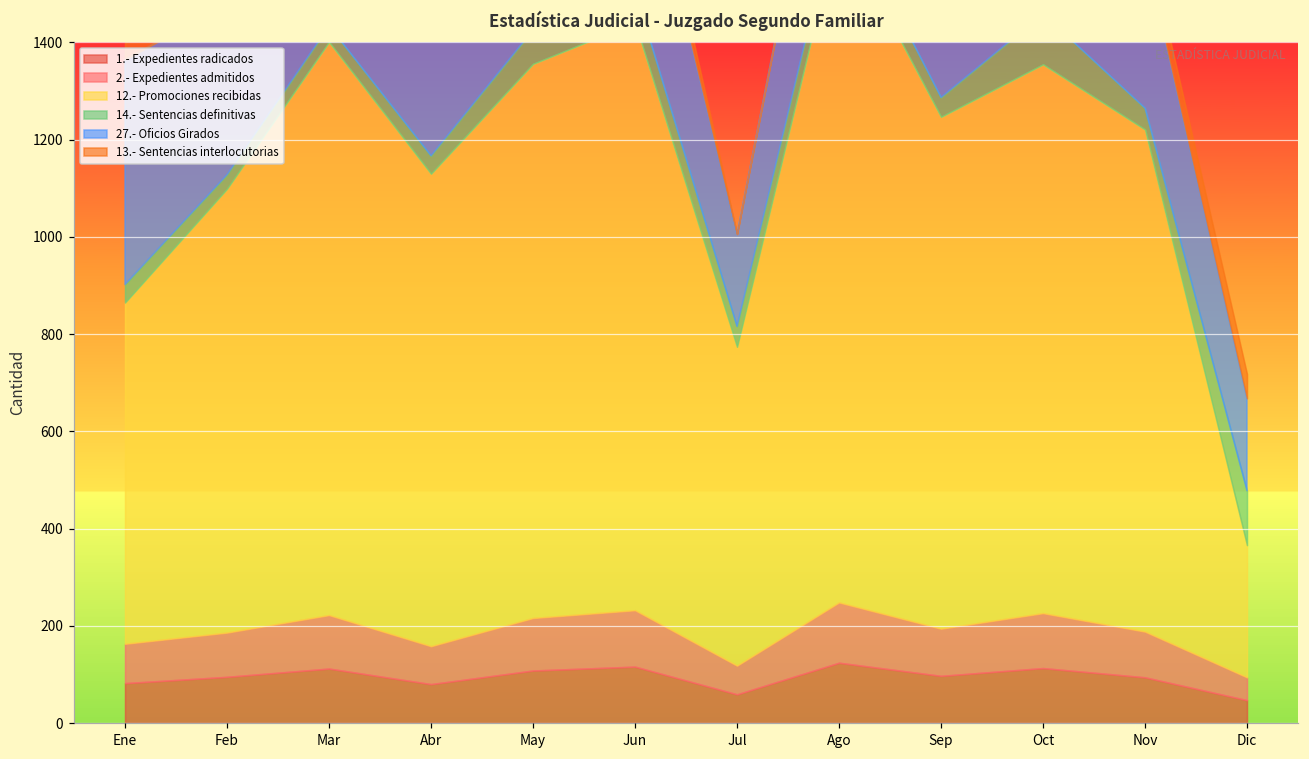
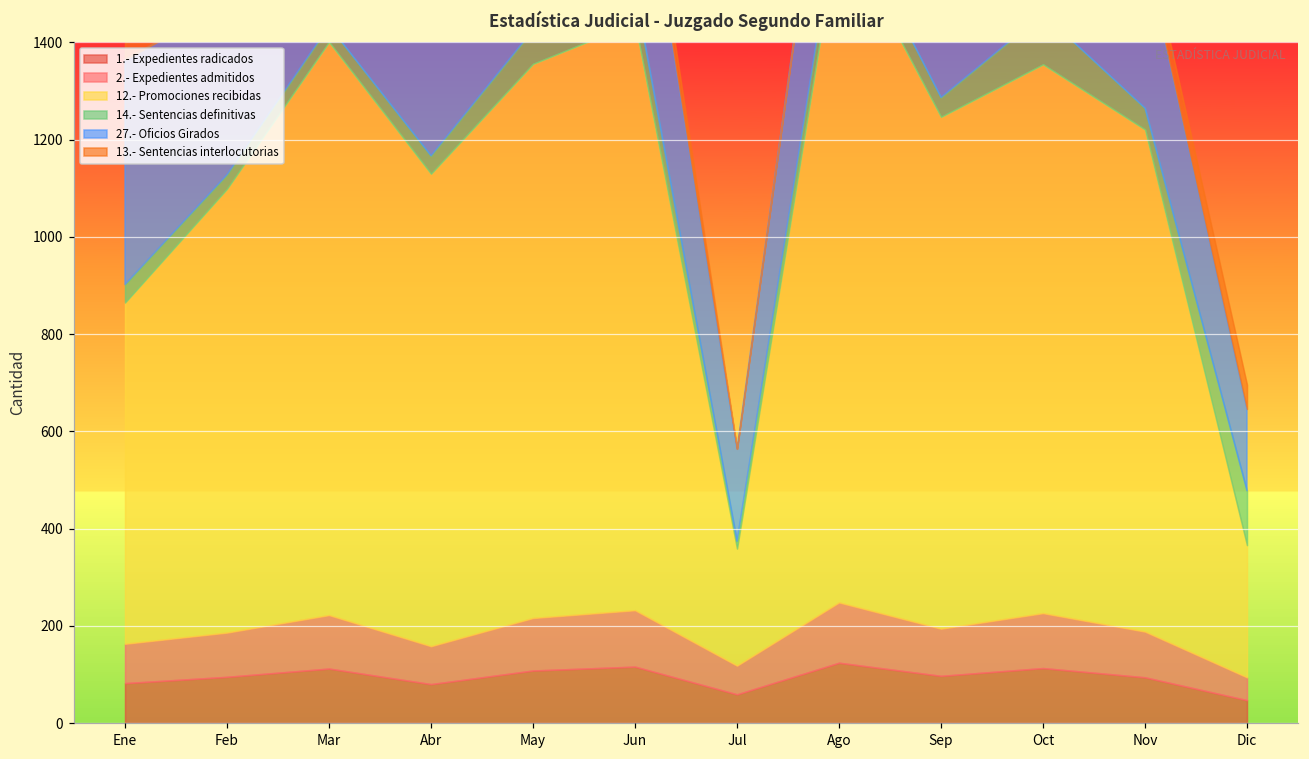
  {
    "12.- Promociones recibidas": {
      "Ene": 700,
      "Feb": 910,
      "Mar": 1180,
      "Abr": 970,
      "May": 1140,
-     "Jul": 660,
+     "Jul": 240,
      "Sep": 1050,
      "Oct": 1130,
      "Nov": 1030,
      "Dic": 270
    },
    "14.- Sentencias definitivas": {
      "Ene": 40,
      "Feb": 30,
      "Abr": 40,
-     "Jul": 40,
+     "Jul": 20,
      "Sep": 40,
      "Nov": 40,
      "Dic": 110
    },
    "27.- Oficios Girados": {
-     "Dic": 190
+     "Dic": 170
    }
  }
